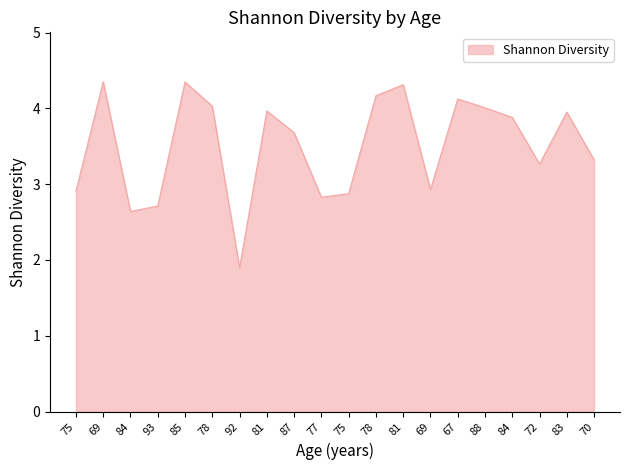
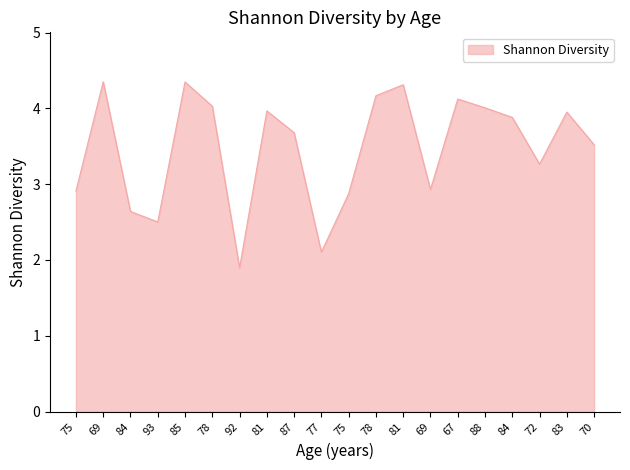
  {
-   "93": 2.7,
+   "93": 2.5,
    "85": 4.3,
    "92": 1.9,
    "87": 3.7,
-   "77": 2.8,
+   "77": 2.1,
    "67": 4.1,
    "88": 4.0,
    "72": 3.3,
    "83": 4.0,
-   "70": 3.3
+   "70": 3.5
  }
